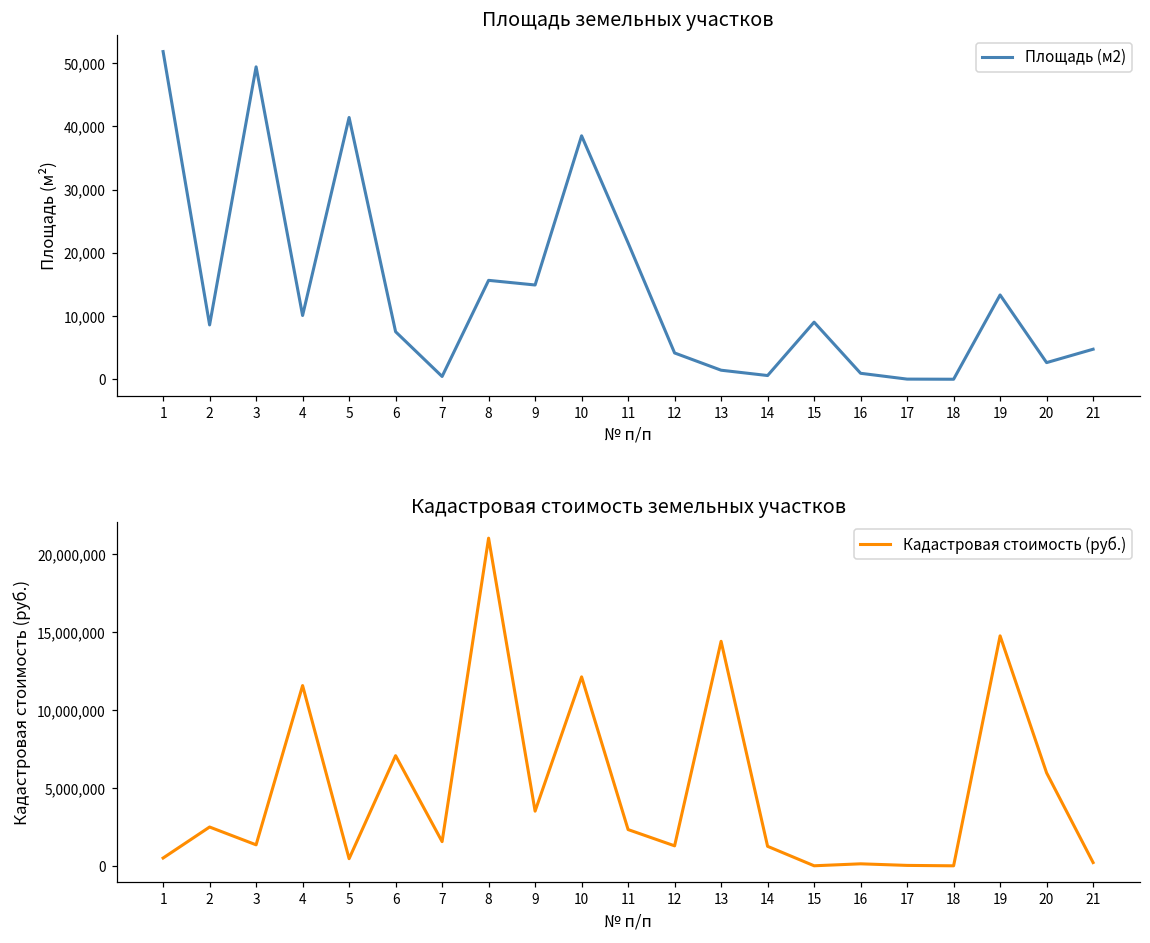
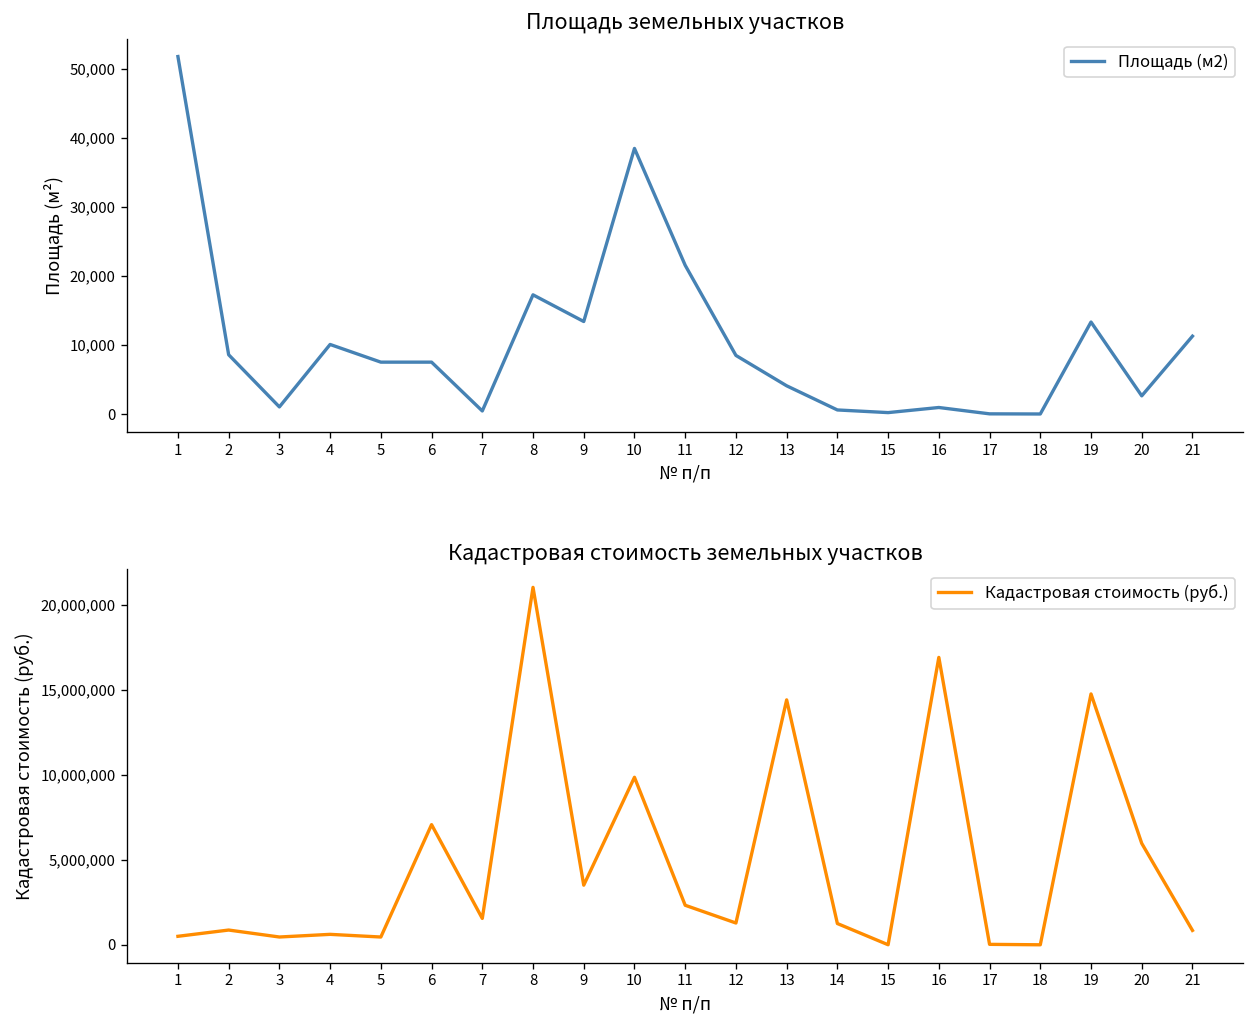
  {
    "Площадь земельных участков": {
      "1": "52,000",
      "2": "9,000",
-     "3": "49,000",
+     "3": "1,000",
      "4": "10,000",
-     "5": "41,000",
+     "5": "8,000",
      "6": "8,000",
      "7": "0",
-     "8": "16,000",
-     "9": "15,000",
+     "8": "17,000",
+     "9": "13,000",
      "10": "38,000",
      "11": "22,000",
-     "12": "4,000",
-     "13": "1,000",
+     "12": "9,000",
+     "13": "4,000",
      "14": "1,000",
-     "15": "9,000",
+     "15": "0",
      "16": "1,000",
      "17": "0",
      "18": "0",
      "19": "13,000",
      "20": "3,000",
-     "21": "5,000"
+     "21": "11,000"
    },
    "Кадастровая стоимость земельных участков": {
      "1": "500,000",
-     "2": "2,500,000",
-     "3": "1,400,000",
-     "4": "11,600,000",
+     "2": "900,000",
+     "3": "500,000",
+     "4": "600,000",
      "5": "500,000",
      "6": "7,100,000",
      "7": "1,600,000",
      "8": "21,000,000",
      "9": "3,500,000",
-     "10": "12,100,000",
+     "10": "9,900,000",
      "11": "2,300,000",
      "12": "1,300,000",
      "13": "14,400,000",
      "14": "1,300,000",
      "15": "0",
-     "16": "100,000",
+     "16": "16,900,000",
      "17": "0",
      "18": "0",
      "19": "14,800,000",
      "20": "6,000,000",
-     "21": "200,000"
+     "21": "900,000"
    }
  }
